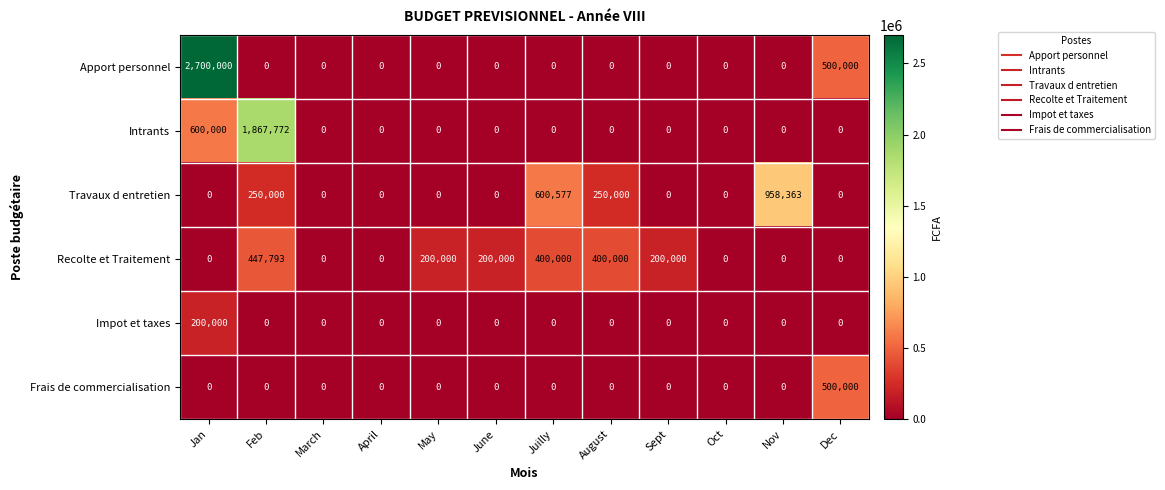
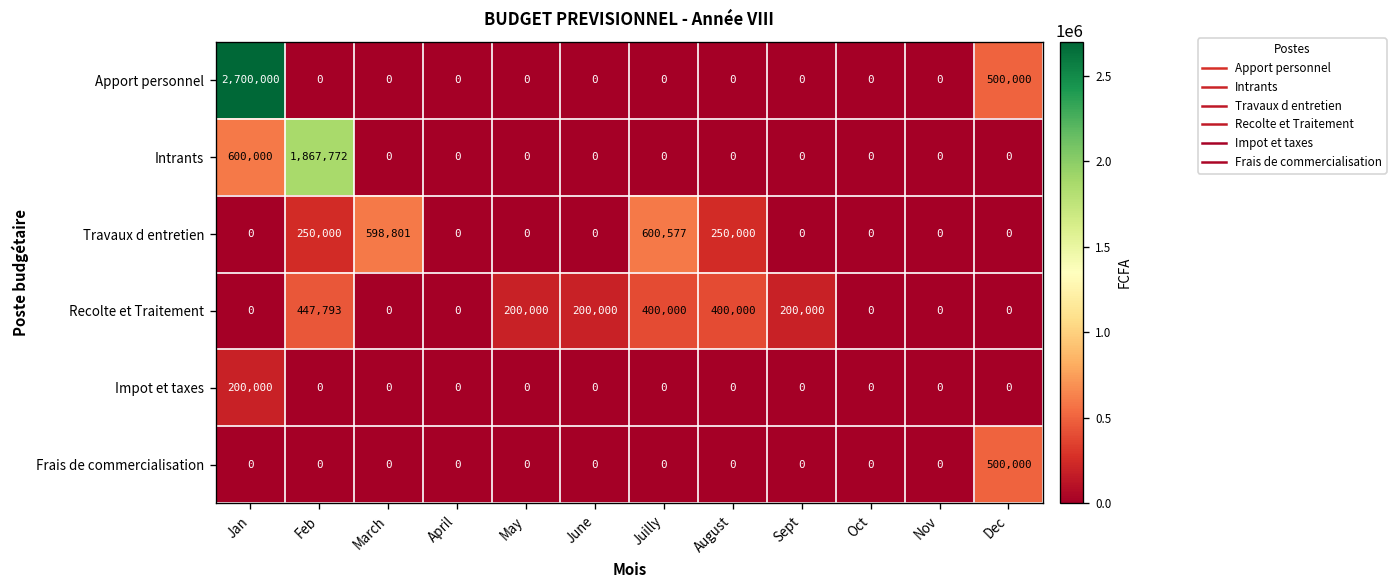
  {
    "Apport personnel": {
      "Jan": "2,700,000",
      "Feb": "0",
      "March": "0",
      "April": "0",
      "May": "0",
      "June": "0",
      "Juilly": "0",
      "August": "0",
      "Sept": "0",
      "Oct": "0",
      "Nov": "0",
      "Dec": "500,000"
    },
    "Intrants": {
      "Jan": "600,000",
      "Feb": "1,867,772",
      "March": "0",
      "April": "0",
      "May": "0",
      "June": "0",
      "Juilly": "0",
      "August": "0",
      "Sept": "0",
      "Oct": "0",
      "Nov": "0",
      "Dec": "0"
    },
    "Travaux d entretien": {
      "Jan": "0",
      "Feb": "250,000",
-     "March": "0",
+     "March": "598,801",
      "April": "0",
      "May": "0",
      "June": "0",
      "Juilly": "600,577",
      "August": "250,000",
      "Sept": "0",
      "Oct": "0",
-     "Nov": "958,363",
+     "Nov": "0",
      "Dec": "0"
    },
    "Recolte et Traitement": {
      "Jan": "0",
      "Feb": "447,793",
      "March": "0",
      "April": "0",
      "May": "200,000",
      "June": "200,000",
      "Juilly": "400,000",
      "August": "400,000",
      "Sept": "200,000",
      "Oct": "0",
      "Nov": "0",
      "Dec": "0"
    },
    "Impot et taxes": {
      "Jan": "200,000",
      "Feb": "0",
      "March": "0",
      "April": "0",
      "May": "0",
      "June": "0",
      "Juilly": "0",
      "August": "0",
      "Sept": "0",
      "Oct": "0",
      "Nov": "0",
      "Dec": "0"
    },
    "Frais de commercialisation": {
      "Jan": "0",
      "Feb": "0",
      "March": "0",
      "April": "0",
      "May": "0",
      "June": "0",
      "Juilly": "0",
      "August": "0",
      "Sept": "0",
      "Oct": "0",
      "Nov": "0",
      "Dec": "500,000"
    }
  }
